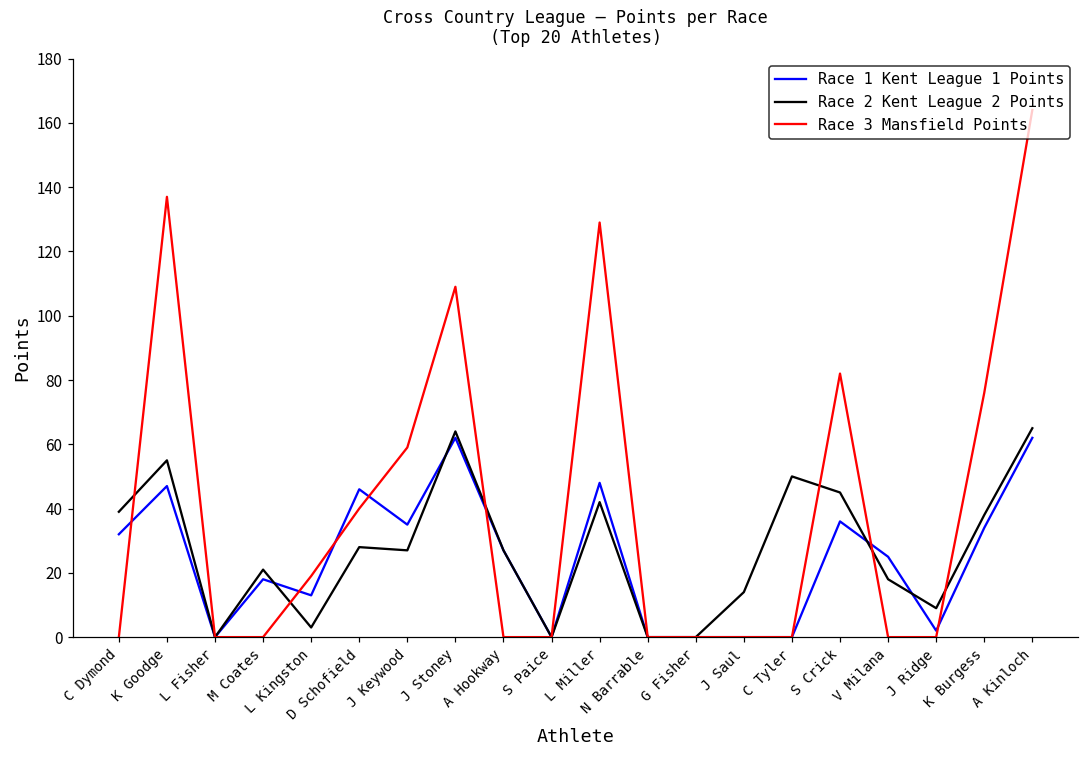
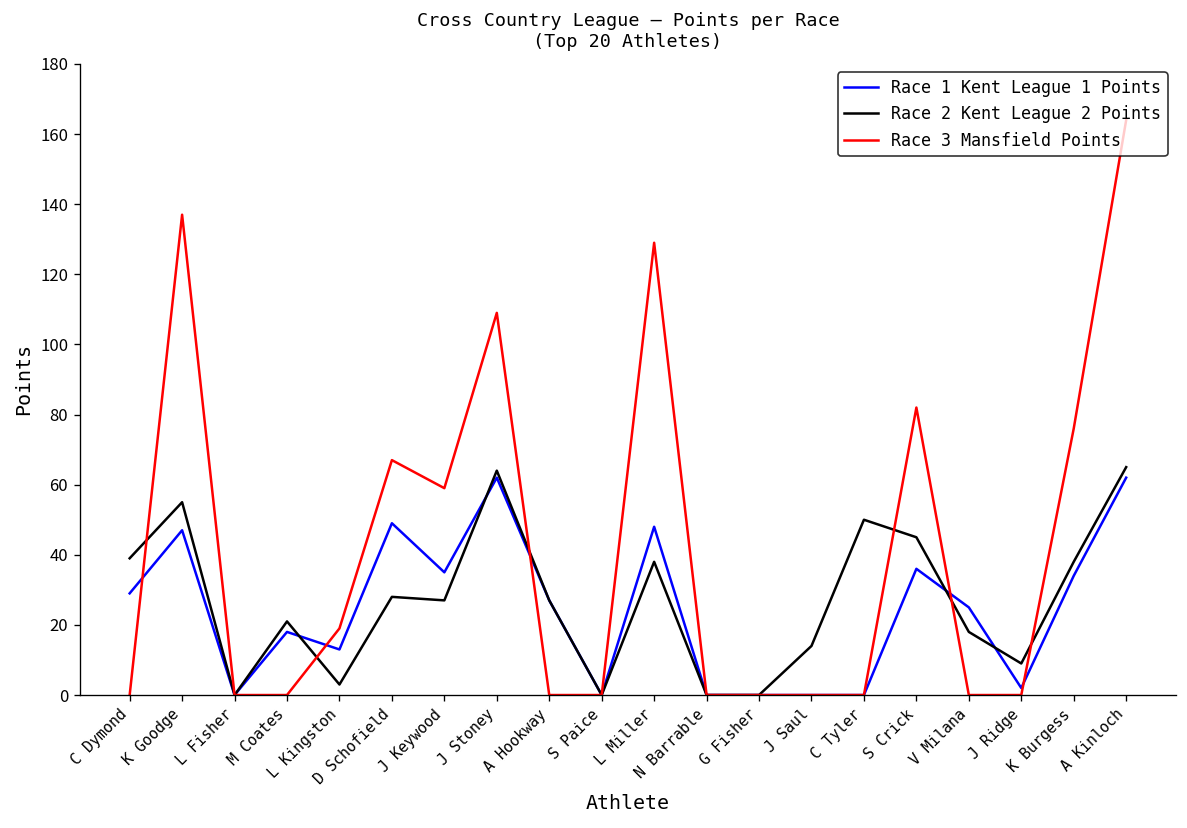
  {
    "Race 1 Kent League 1 Points": {
-     "C Dymond": 32,
+     "C Dymond": 29,
      "K Goodge": 47,
      "M Coates": 18,
      "L Kingston": 13,
-     "D Schofield": 46,
+     "D Schofield": 49,
      "J Keywood": 35,
      "J Stoney": 62,
      "L Miller": 48,
      "S Crick": 36,
      "V Milana": 25,
      "J Ridge": 2,
      "K Burgess": 34,
      "A Kinloch": 62
    },
    "Race 2 Kent League 2 Points": {
      "C Dymond": 39,
      "K Goodge": 55,
      "M Coates": 21,
      "L Kingston": 3,
      "D Schofield": 28,
      "J Keywood": 27,
      "J Stoney": 64,
-     "L Miller": 42,
+     "L Miller": 38,
      "J Saul": 14,
      "C Tyler": 50,
      "S Crick": 45,
      "V Milana": 18,
      "J Ridge": 9,
      "K Burgess": 38,
      "A Kinloch": 65
    },
    "Race 3 Mansfield Points": {
      "C Dymond": 0,
      "K Goodge": 137,
      "M Coates": 0,
      "L Kingston": 19,
-     "D Schofield": 40,
+     "D Schofield": 67,
      "J Keywood": 59,
      "J Stoney": 109,
      "A Hookway": 0,
      "L Miller": 129,
      "S Crick": 82,
      "V Milana": 0,
      "J Ridge": 0,
      "K Burgess": 76
    }
  }
